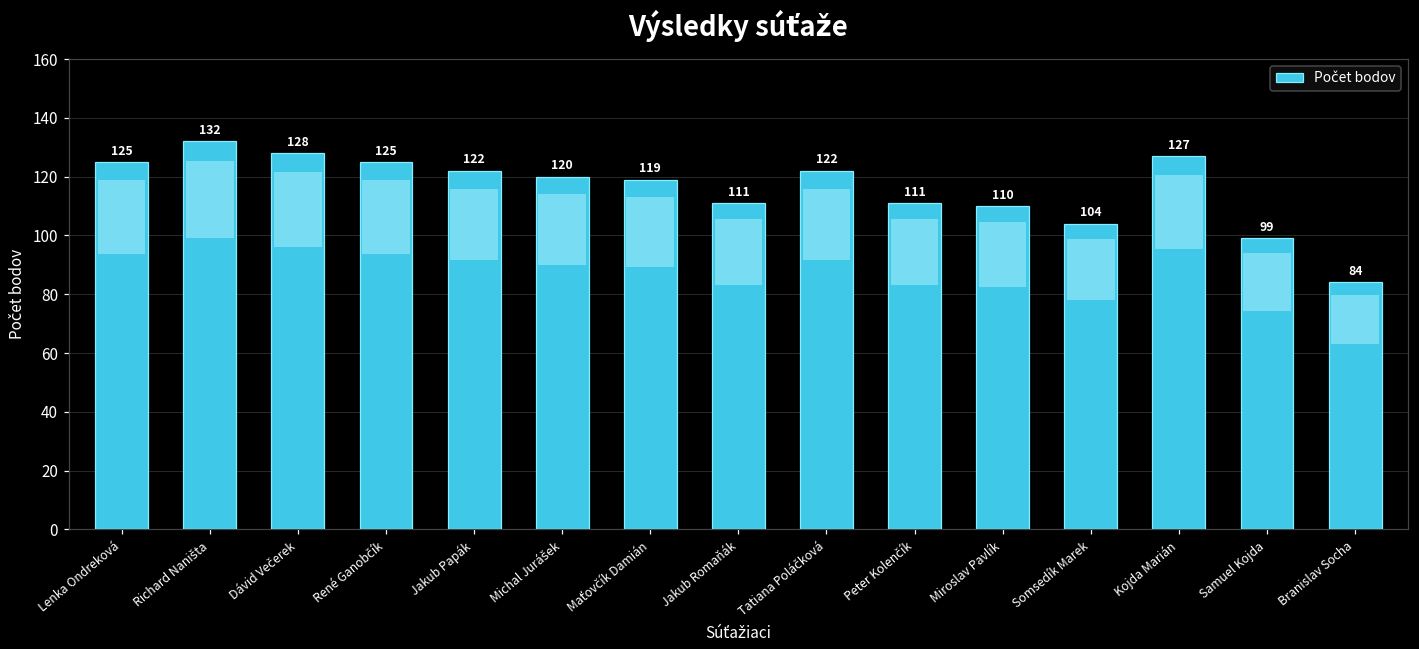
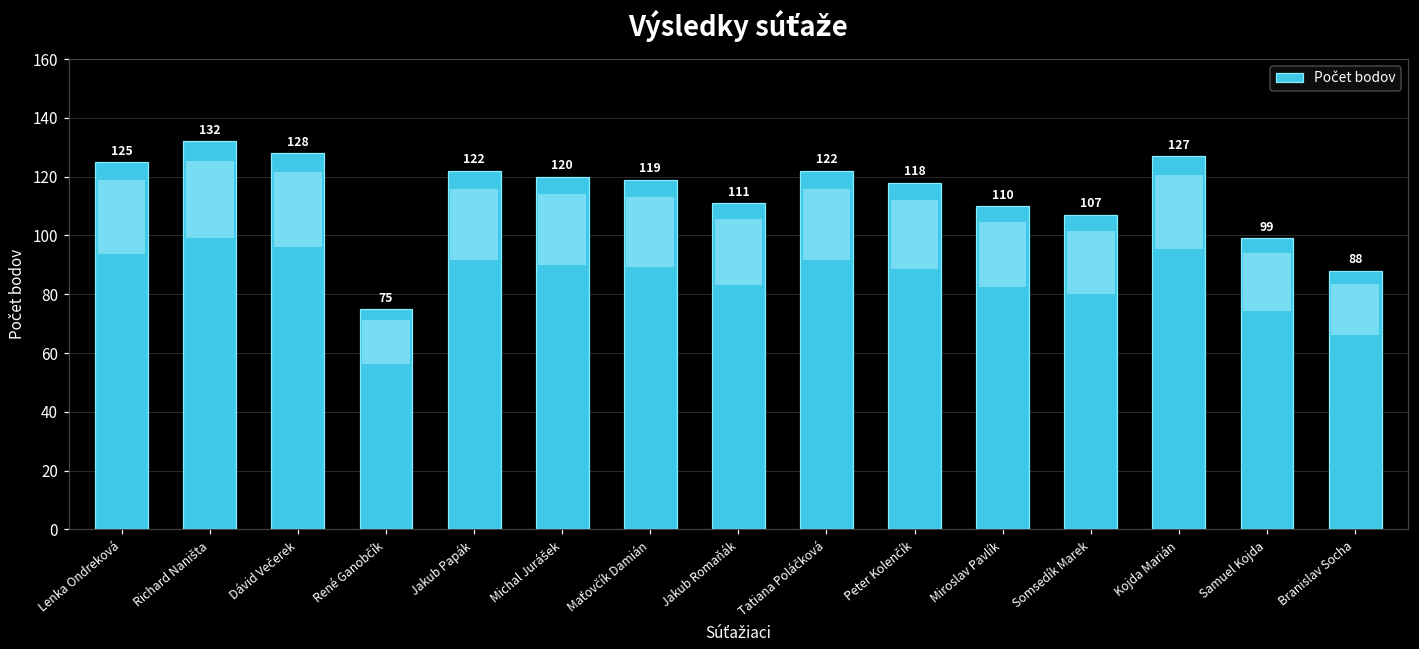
  {
    "Lenka Ondreková": 125,
    "Richard Naništa": 132,
    "Dávid Večerek": 128,
-   "René Ganobčík": 125,
+   "René Ganobčík": 75,
    "Jakub Papák": 122,
    "Michal Jurášek": 120,
    "Maťovčík Damián": 119,
    "Jakub Romaňák": 111,
    "Tatiana Poláčková": 122,
-   "Peter Kolenčík": 111,
+   "Peter Kolenčík": 118,
    "Miroslav Pavlík": 110,
-   "Somsedík Marek": 104,
+   "Somsedík Marek": 107,
    "Kojda Marián": 127,
    "Samuel Kojda": 99,
-   "Branislav Socha": 84
+   "Branislav Socha": 88
  }
